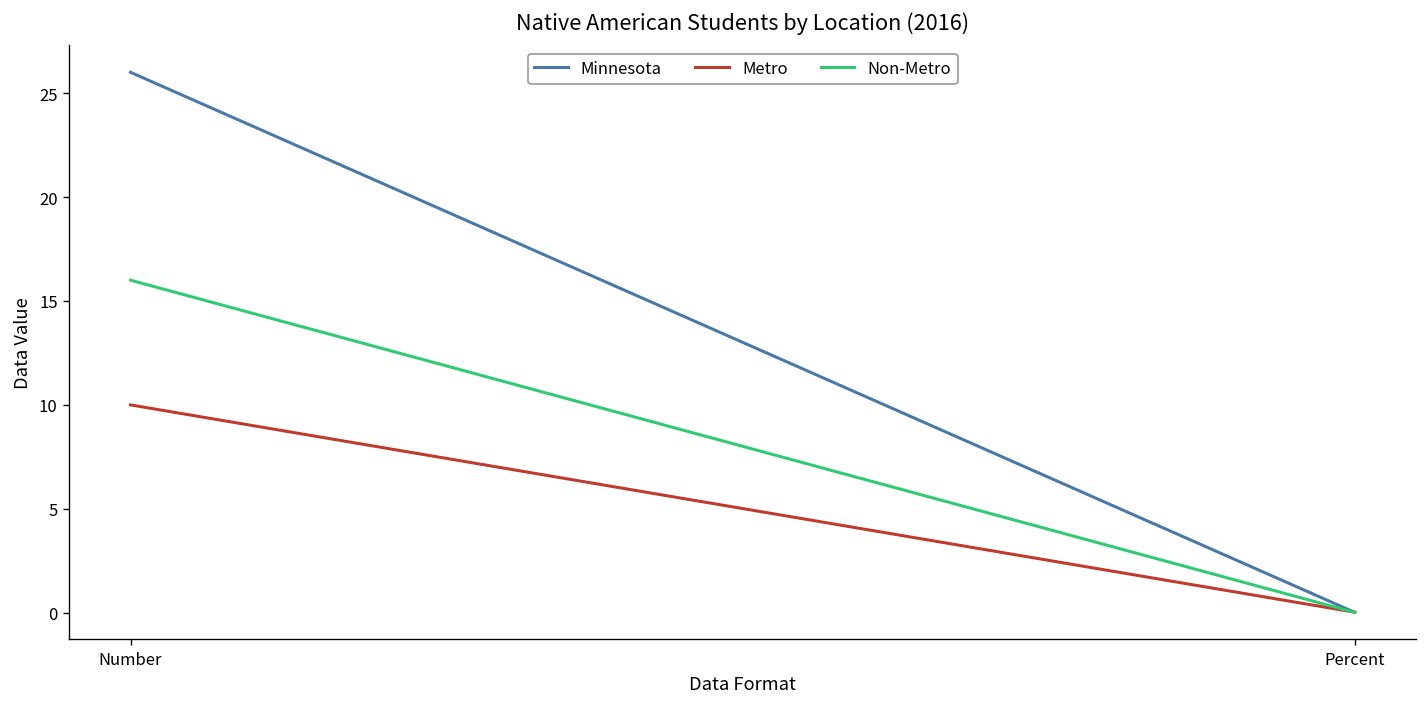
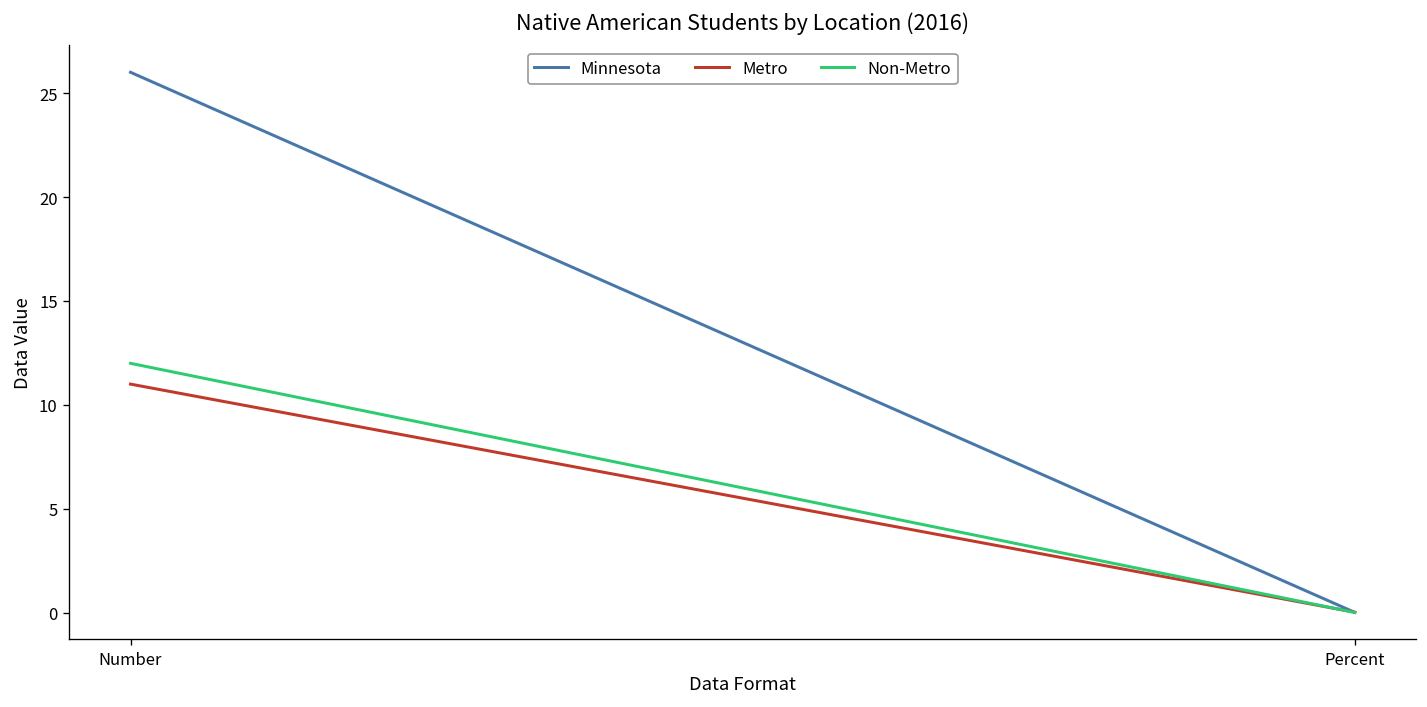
  {
    "Minnesota": {
      "Number": 26
    },
    "Metro": {
-     "Number": 10
+     "Number": 11
    },
    "Non-Metro": {
-     "Number": 16
+     "Number": 12
    }
  }
